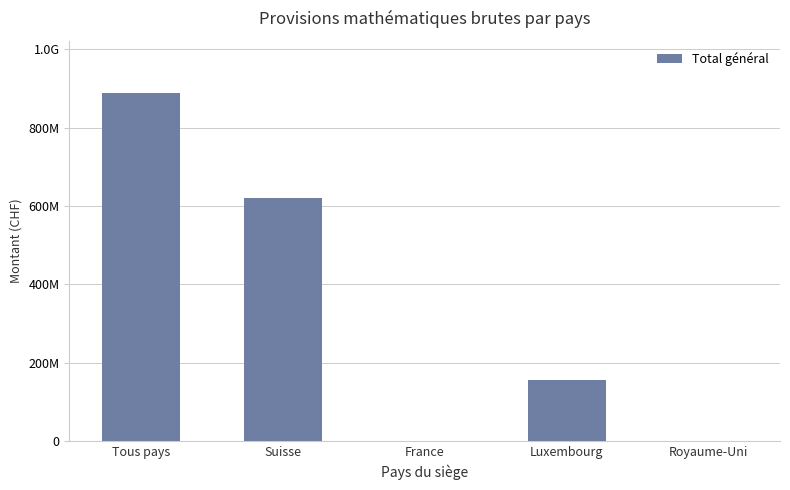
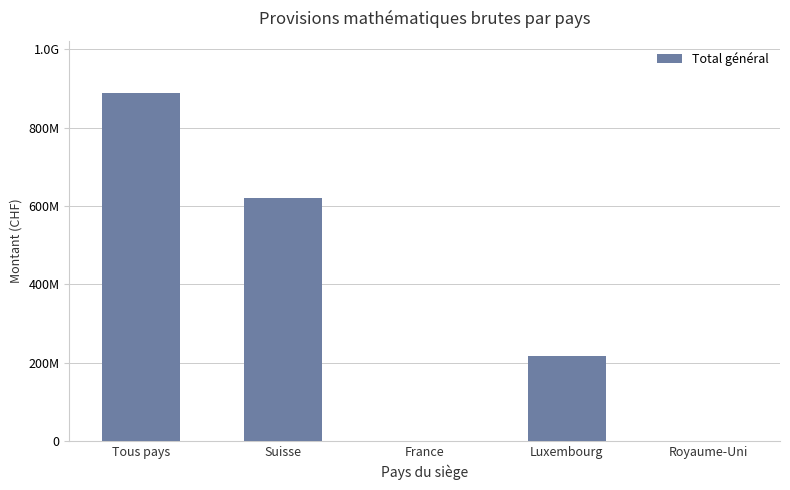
  {
    "Tous pays": 890000000,
    "Suisse": 620000000,
    "France": 0,
-   "Luxembourg": 160000000,
+   "Luxembourg": 220000000,
    "Royaume-Uni": 0
  }
